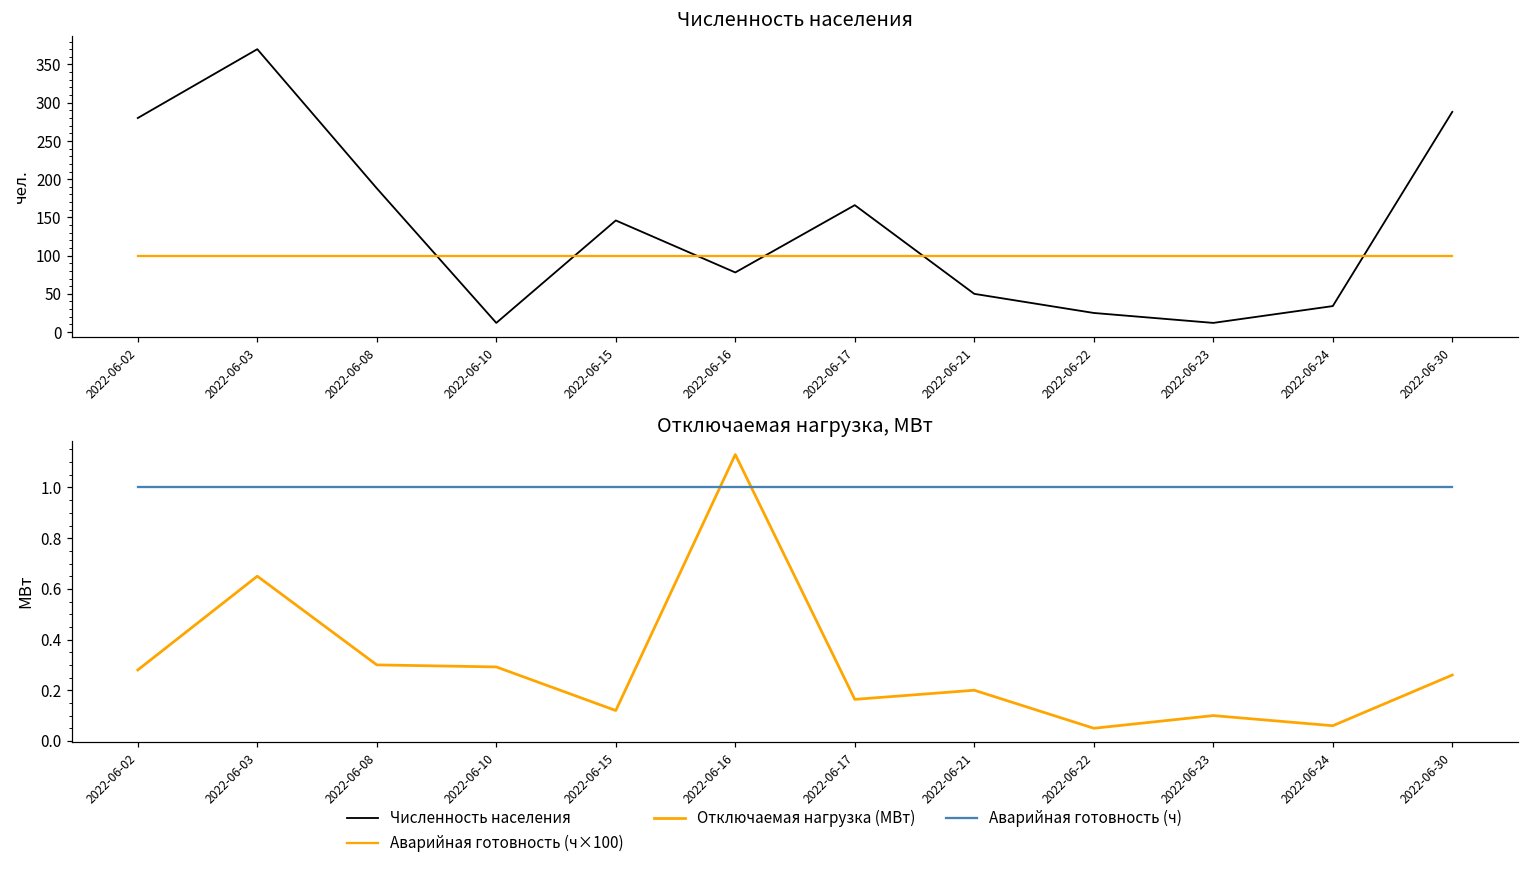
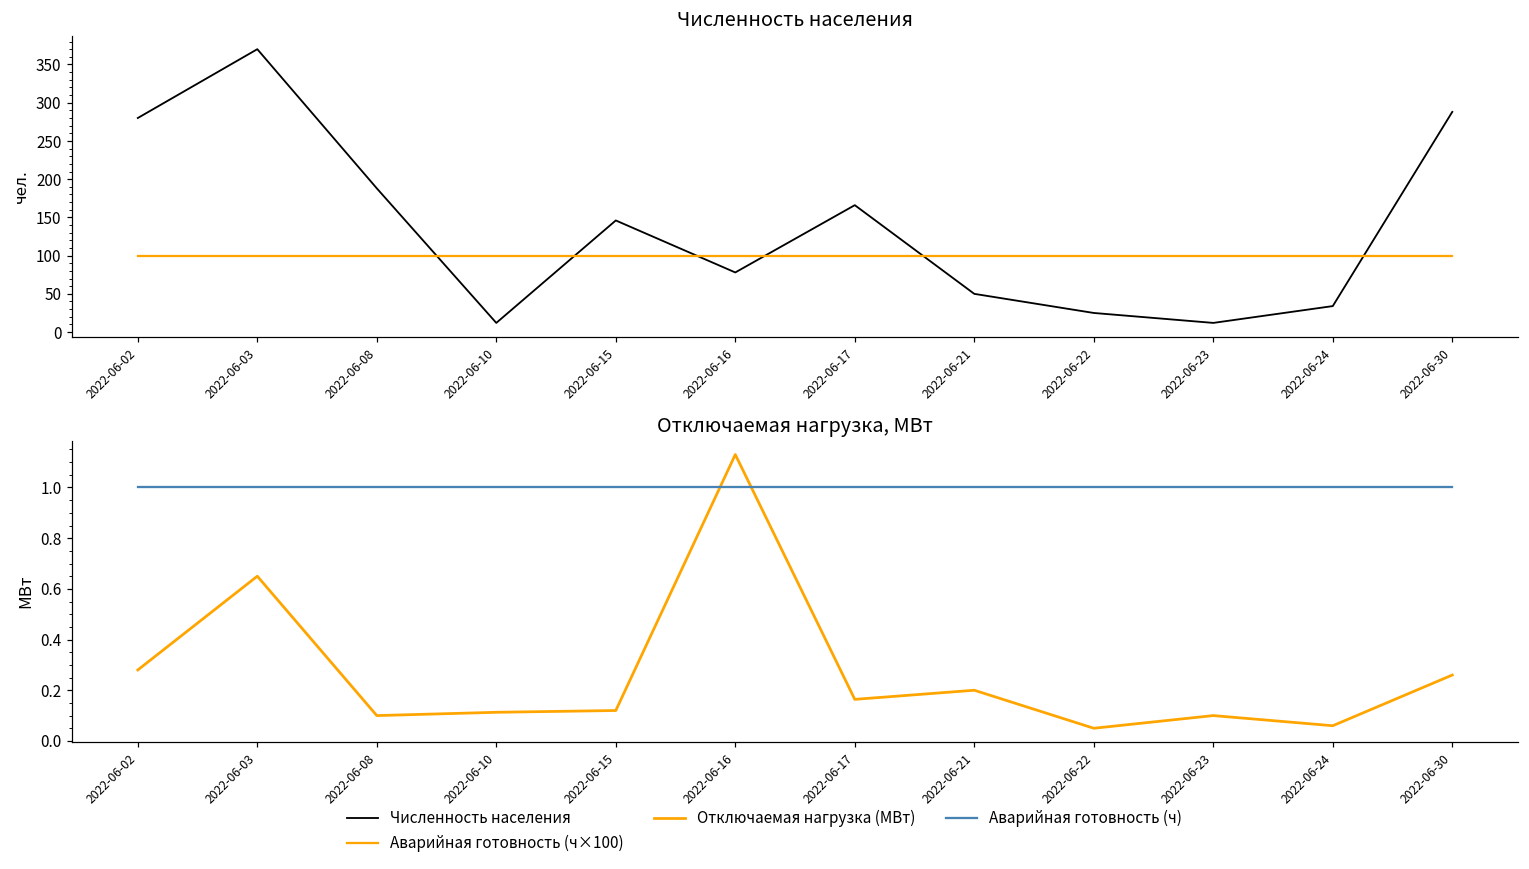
  {
    "Численность населения": {
      "Численность населения": {
        "2022-06-02": 280,
        "2022-06-03": 370,
        "2022-06-08": 190,
        "2022-06-10": 10,
        "2022-06-15": 150,
        "2022-06-16": 80,
        "2022-06-17": 170,
        "2022-06-21": 50,
        "2022-06-22": 30,
        "2022-06-23": 10,
        "2022-06-24": 30,
        "2022-06-30": 290
      },
      "Аварийная готовность (ч×100)": {
        "2022-06-02": 100,
        "2022-06-03": 100,
        "2022-06-08": 100,
        "2022-06-10": 100,
        "2022-06-15": 100,
        "2022-06-16": 100,
        "2022-06-17": 100,
        "2022-06-21": 100,
        "2022-06-22": 100,
        "2022-06-23": 100,
        "2022-06-24": 100,
        "2022-06-30": 100
      }
    },
    "Отключаемая нагрузка, МВт": {
      "Отключаемая нагрузка (МВт)": {
        "2022-06-02": 0.28,
        "2022-06-03": 0.65,
-       "2022-06-08": 0.3,
-       "2022-06-10": 0.29,
+       "2022-06-08": 0.1,
+       "2022-06-10": 0.11,
        "2022-06-15": 0.12,
        "2022-06-16": 1.13,
        "2022-06-17": 0.16,
        "2022-06-21": 0.20,
        "2022-06-22": 0.05,
        "2022-06-23": 0.10,
        "2022-06-24": 0.06,
        "2022-06-30": 0.26
      },
      "Аварийная готовность (ч)": {
        "2022-06-02": 1.00,
        "2022-06-03": 1.00,
        "2022-06-08": 1.00,
        "2022-06-10": 1.00,
        "2022-06-15": 1.00,
        "2022-06-16": 1.00,
        "2022-06-17": 1.00,
        "2022-06-21": 1.00,
        "2022-06-22": 1.00,
        "2022-06-23": 1.00,
        "2022-06-24": 1.00,
        "2022-06-30": 1.00
      }
    }
  }
